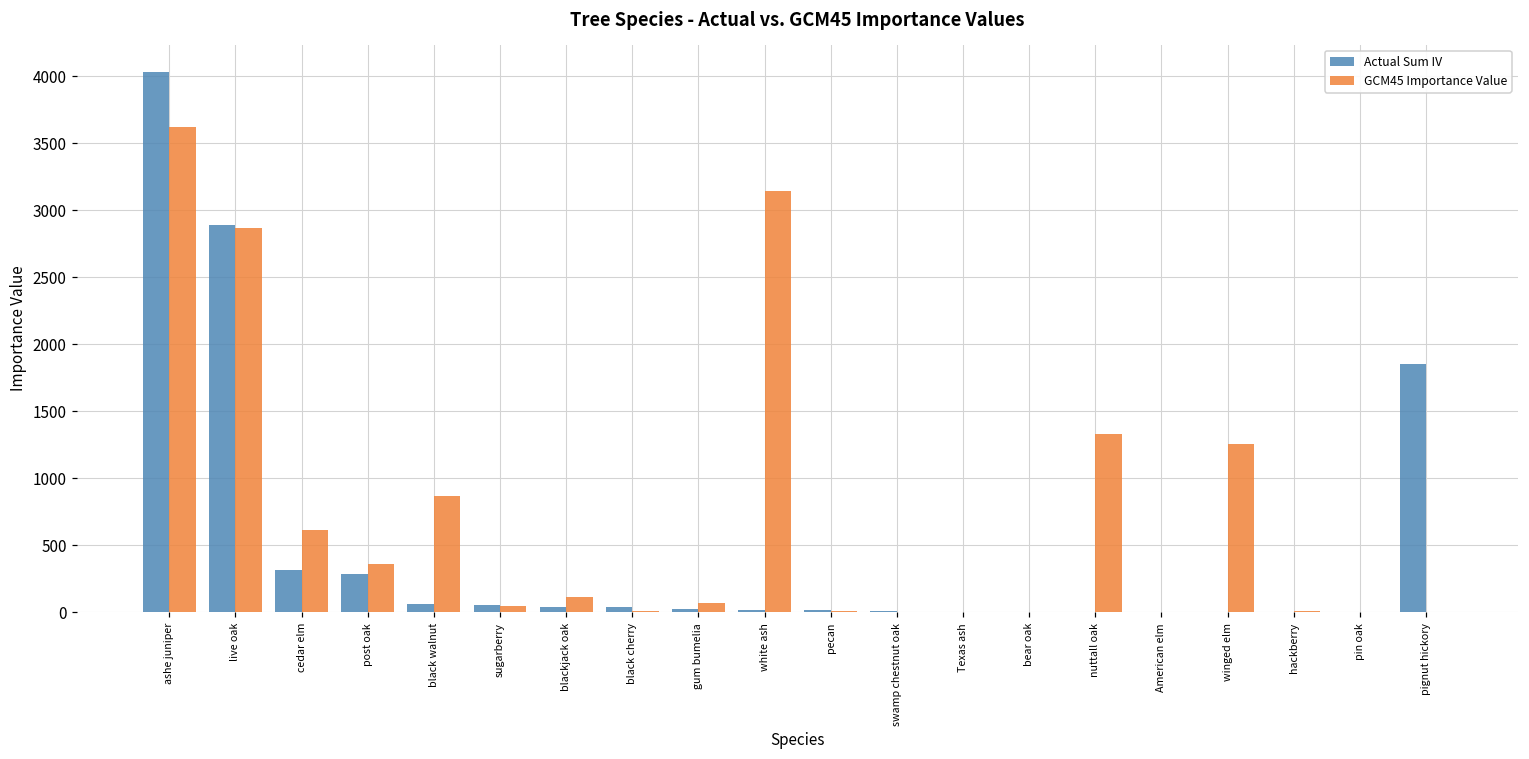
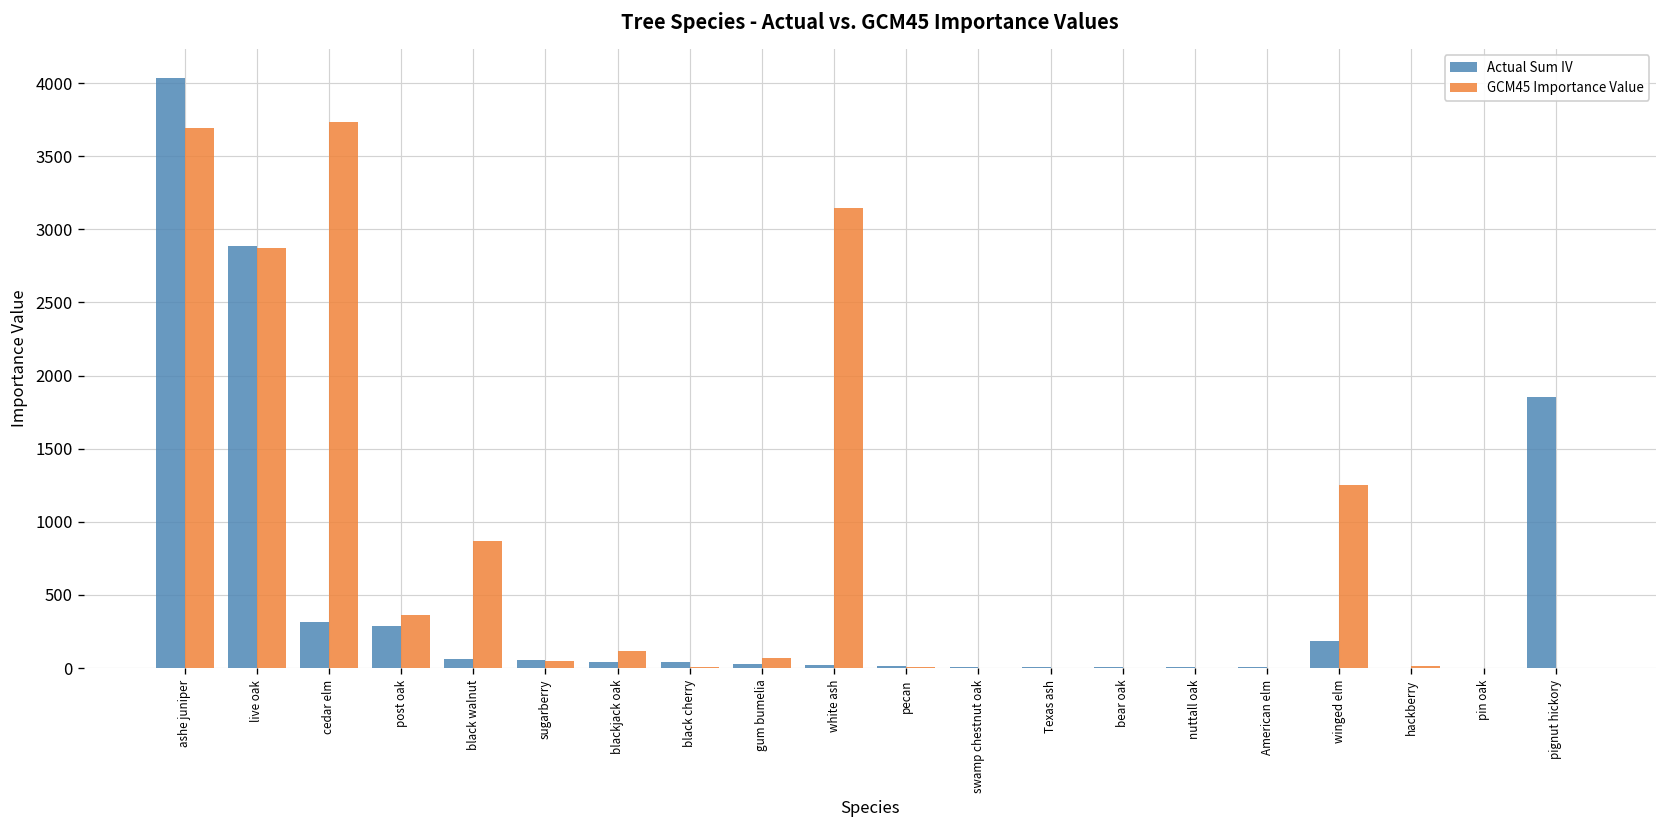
  {
    "Actual Sum IV": {
      "ashe juniper": 4030,
      "live oak": 2890,
      "cedar elm": 320,
      "post oak": 290,
      "black walnut": 60,
      "sugarberry": 50,
      "blackjack oak": 40,
      "black cherry": 40,
      "gum bumelia": 30,
-     "winged elm": 0,
+     "winged elm": 190,
      "pignut hickory": 1860
    },
    "GCM45 Importance Value": {
-     "ashe juniper": 3620,
+     "ashe juniper": 3690,
      "live oak": 2870,
-     "cedar elm": 620,
+     "cedar elm": 3730,
      "post oak": 360,
      "black walnut": 870,
      "sugarberry": 50,
      "blackjack oak": 120,
      "gum bumelia": 70,
      "white ash": 3150,
      "Texas ash": 0,
      "bear oak": 0,
-     "nuttall oak": 1330,
+     "nuttall oak": 0,
      "winged elm": 1250
    }
  }
